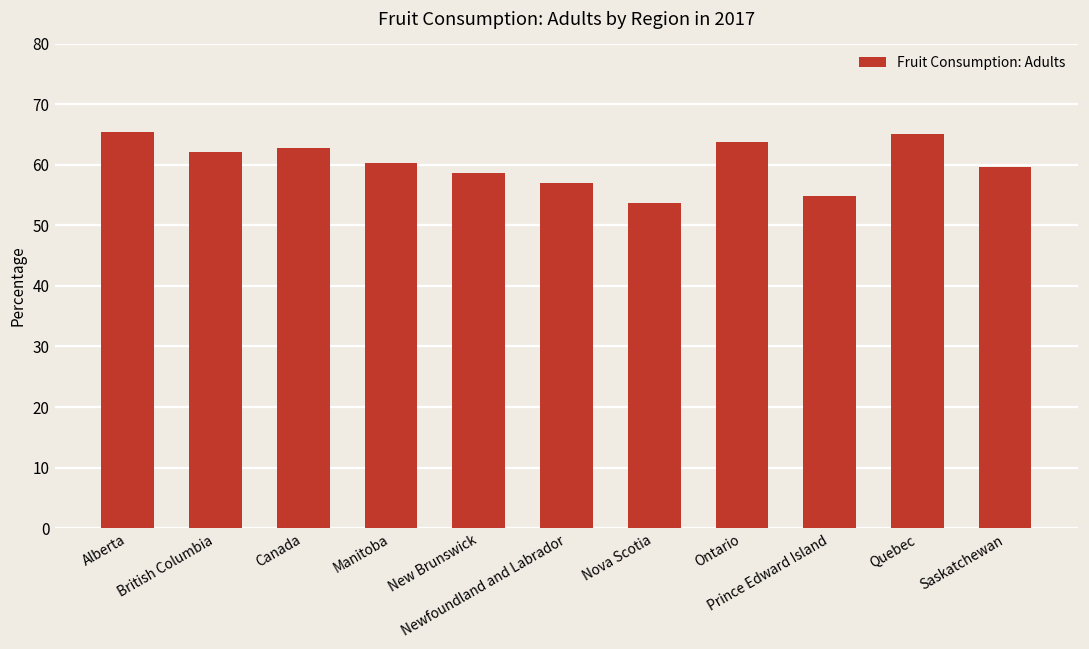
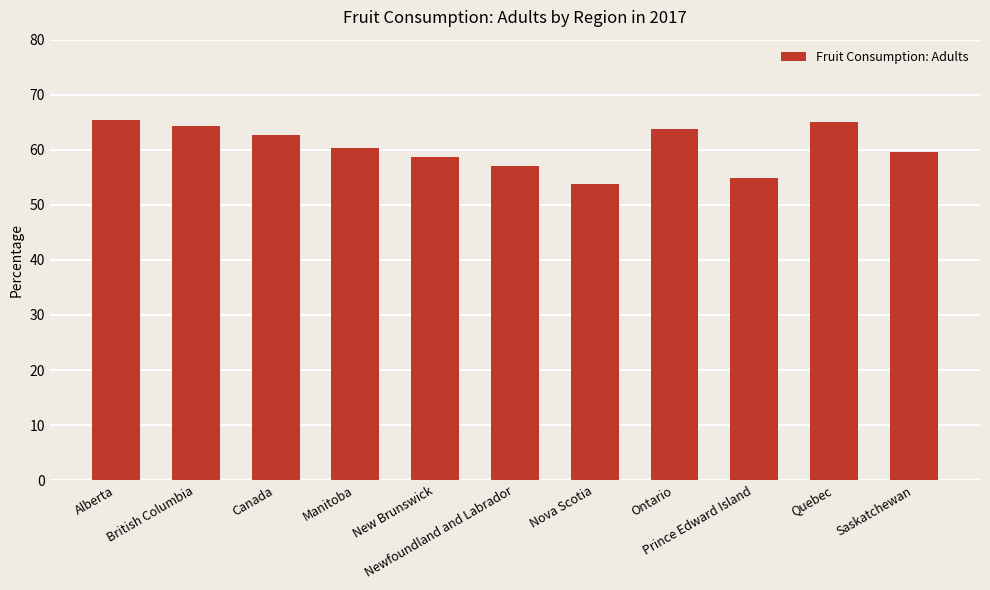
  {
    "Alberta": 65,
-   "British Columbia": 62,
+   "British Columbia": 64,
    "Canada": 63,
    "Manitoba": 60,
    "New Brunswick": 59,
    "Newfoundland and Labrador": 57,
    "Nova Scotia": 54,
    "Ontario": 64,
    "Prince Edward Island": 55,
    "Quebec": 65,
    "Saskatchewan": 60
  }
